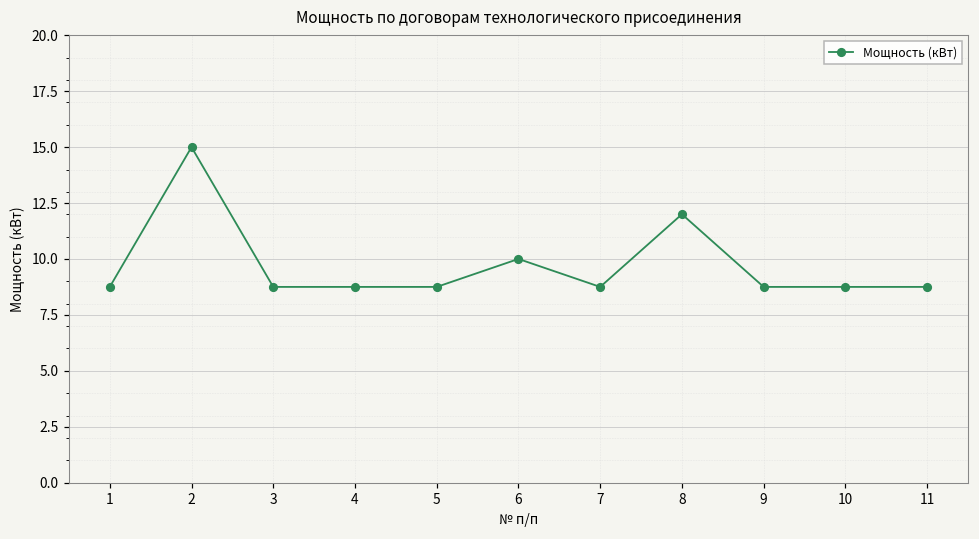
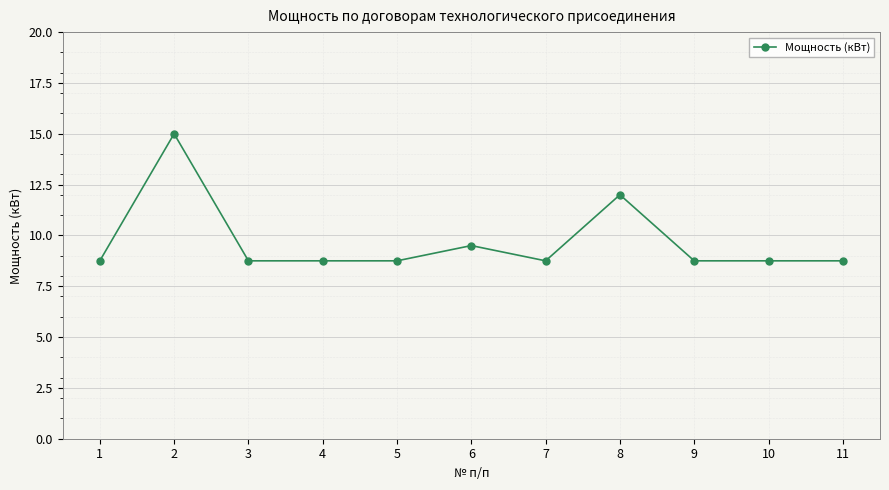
  {
    "1": 8.8,
    "2": 15.0,
    "3": 8.8,
    "4": 8.8,
    "5": 8.8,
-   "6": 10.0,
+   "6": 9.5,
    "7": 8.8,
    "8": 12.0,
    "9": 8.8,
    "10": 8.8,
    "11": 8.8
  }
